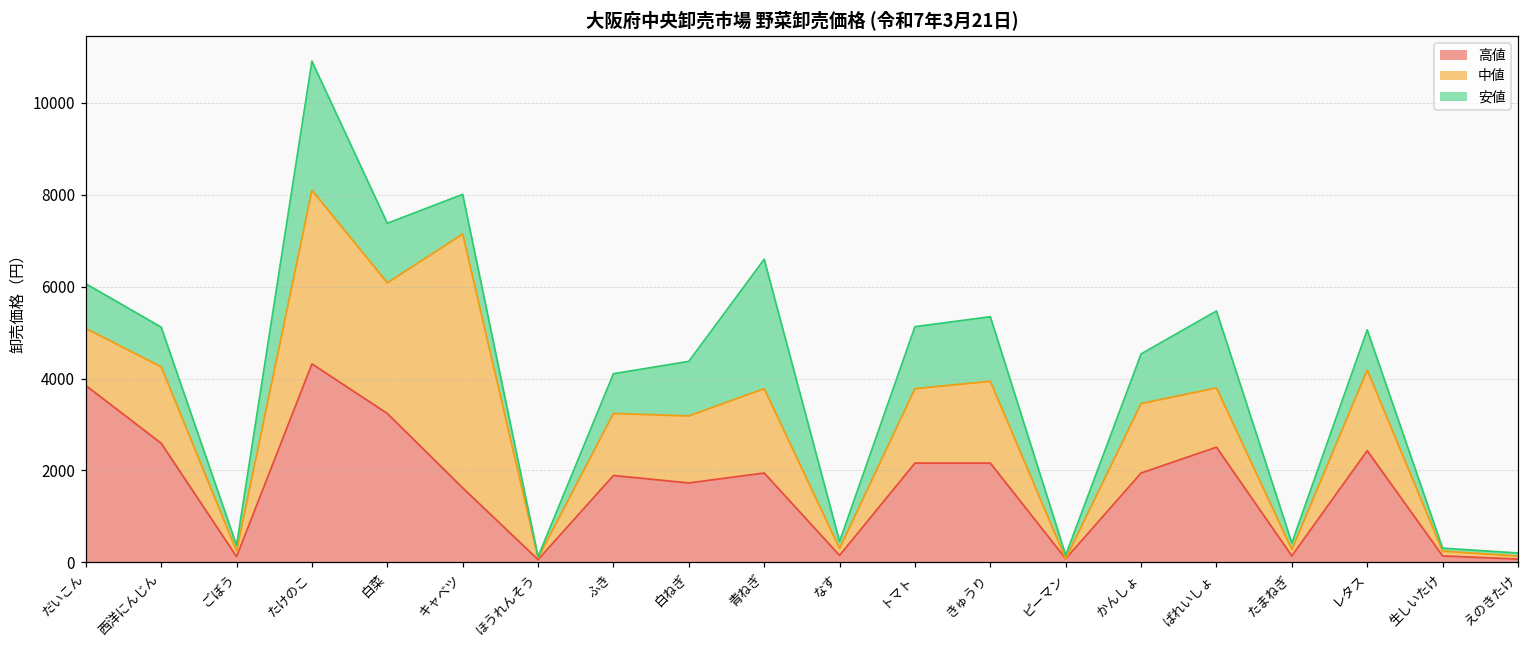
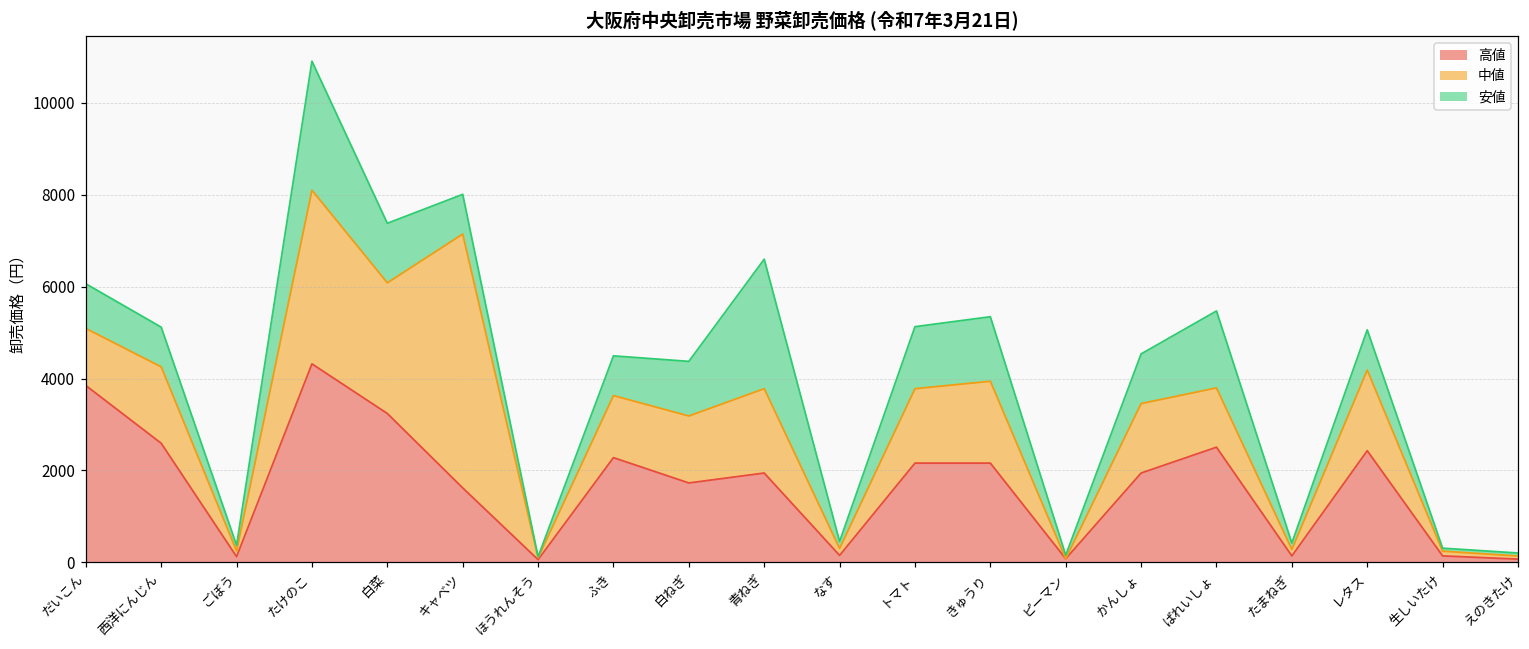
  {
    "高値": {
      "だいこん": 3800,
      "西洋にんじん": 2600,
      "ごぼう": 100,
      "たけのこ": 4300,
      "白菜": 3200,
      "キャベツ": 1600,
-     "ふき": 1900,
+     "ふき": 2300,
      "白ねぎ": 1700,
      "青ねぎ": 1900,
      "なす": 200,
      "トマト": 2200,
      "きゅうり": 2200,
      "かんしょ": 1900,
      "ばれいしょ": 2500,
      "たまねぎ": 100,
      "レタス": 2400,
      "生しいたけ": 100,
      "えのきたけ": 100
    },
    "中値": {
      "だいこん": 1200,
      "西洋にんじん": 1700,
      "ごぼう": 100,
      "たけのこ": 3800,
      "白菜": 2800,
      "キャベツ": 5500,
      "ふき": 1400,
      "白ねぎ": 1500,
      "青ねぎ": 1800,
      "なす": 200,
      "トマト": 1600,
      "きゅうり": 1800,
      "かんしょ": 1500,
      "ばれいしょ": 1300,
      "たまねぎ": 100,
      "レタス": 1800,
      "生しいたけ": 100,
      "えのきたけ": 100
    },
    "安値": {
      "だいこん": 1000,
      "西洋にんじん": 900,
      "ごぼう": 100,
      "たけのこ": 2800,
      "白菜": 1300,
      "キャベツ": 900,
      "ふき": 900,
      "白ねぎ": 1200,
      "青ねぎ": 2800,
      "なす": 200,
      "トマト": 1300,
      "きゅうり": 1400,
      "ピーマン": 100,
      "かんしょ": 1100,
      "ばれいしょ": 1700,
      "たまねぎ": 100,
      "レタス": 900,
      "生しいたけ": 100,
      "えのきたけ": 100
    }
  }
